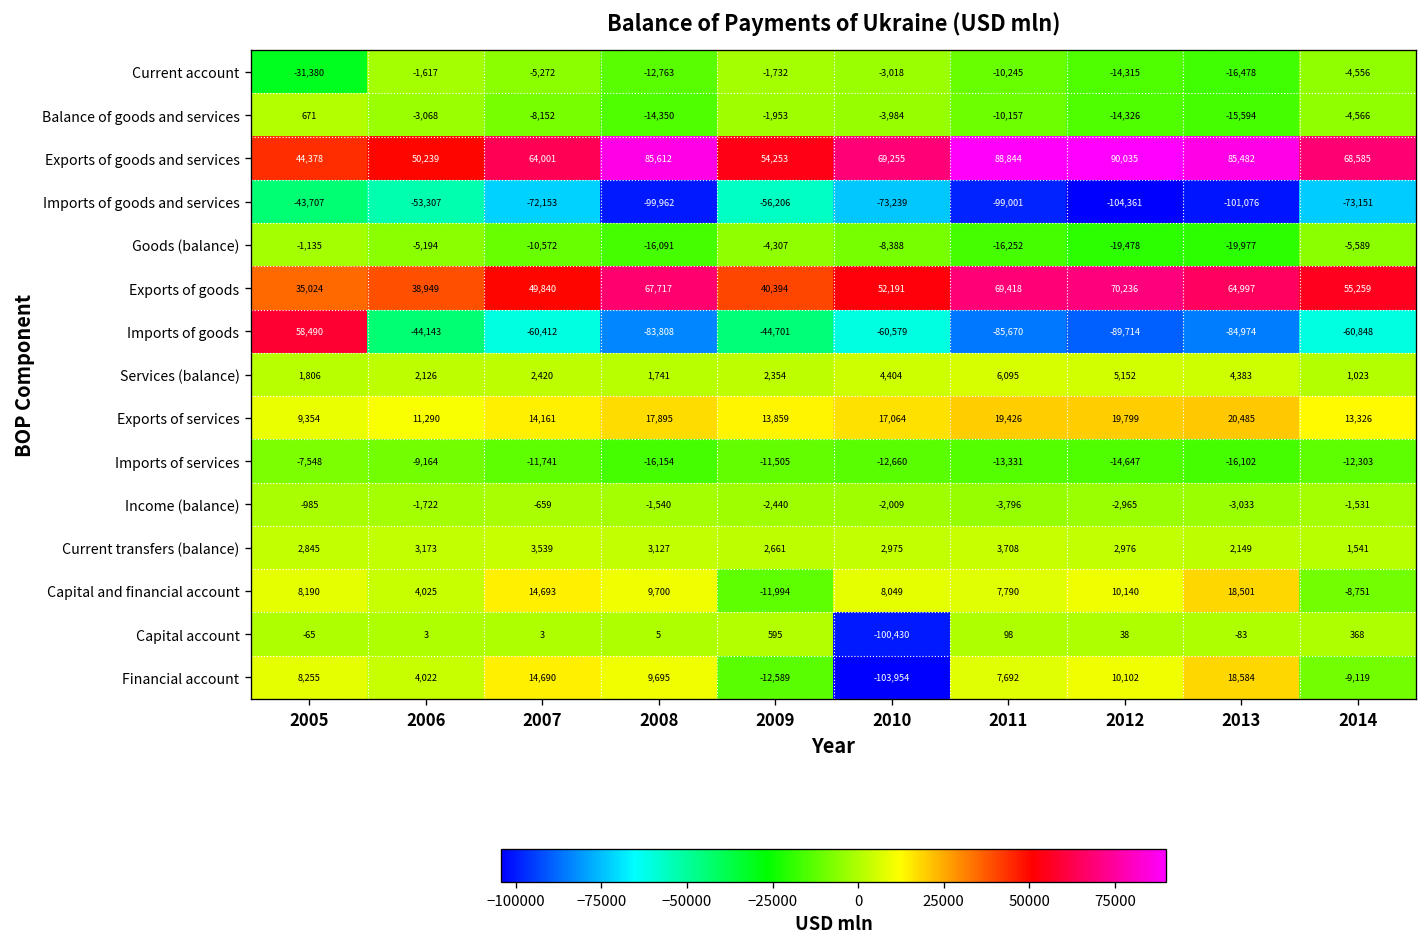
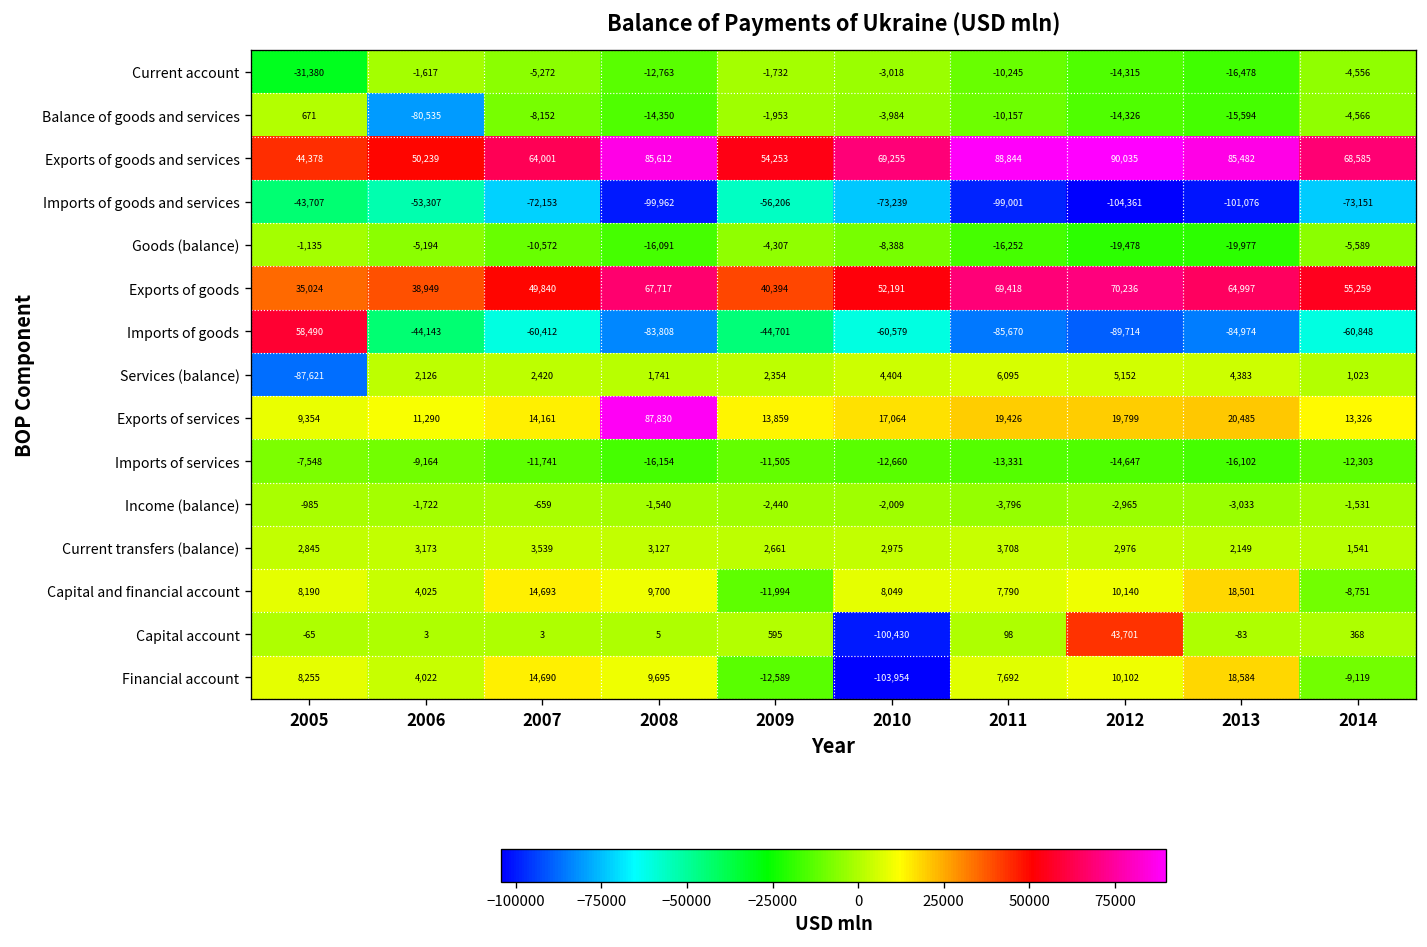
  {
    "Current account": {
      "2005": "-31,380",
      "2006": "-1,617",
      "2007": "-5,272",
      "2008": "-12,763",
      "2009": "-1,732",
      "2010": "-3,018",
      "2011": "-10,245",
      "2012": "-14,315",
      "2013": "-16,478",
      "2014": "-4,556"
    },
    "Balance of goods and services": {
      "2005": "671",
-     "2006": "-3,068",
+     "2006": "-80,535",
      "2007": "-8,152",
      "2008": "-14,350",
      "2009": "-1,953",
      "2010": "-3,984",
      "2011": "-10,157",
      "2012": "-14,326",
      "2013": "-15,594",
      "2014": "-4,566"
    },
    "Exports of goods and services": {
      "2005": "44,378",
      "2006": "50,239",
      "2007": "64,001",
      "2008": "85,612",
      "2009": "54,253",
      "2010": "69,255",
      "2011": "88,844",
      "2012": "90,035",
      "2013": "85,482",
      "2014": "68,585"
    },
    "Imports of goods and services": {
      "2005": "-43,707",
      "2006": "-53,307",
      "2007": "-72,153",
      "2008": "-99,962",
      "2009": "-56,206",
      "2010": "-73,239",
      "2011": "-99,001",
      "2012": "-104,361",
      "2013": "-101,076",
      "2014": "-73,151"
    },
    "Goods (balance)": {
      "2005": "-1,135",
      "2006": "-5,194",
      "2007": "-10,572",
      "2008": "-16,091",
      "2009": "-4,307",
      "2010": "-8,388",
      "2011": "-16,252",
      "2012": "-19,478",
      "2013": "-19,977",
      "2014": "-5,589"
    },
    "Exports of goods": {
      "2005": "35,024",
      "2006": "38,949",
      "2007": "49,840",
      "2008": "67,717",
      "2009": "40,394",
      "2010": "52,191",
      "2011": "69,418",
      "2012": "70,236",
      "2013": "64,997",
      "2014": "55,259"
    },
    "Imports of goods": {
      "2005": "58,490",
      "2006": "-44,143",
      "2007": "-60,412",
      "2008": "-83,808",
      "2009": "-44,701",
      "2010": "-60,579",
      "2011": "-85,670",
      "2012": "-89,714",
      "2013": "-84,974",
      "2014": "-60,848"
    },
    "Services (balance)": {
-     "2005": "1,806",
+     "2005": "-87,621",
      "2006": "2,126",
      "2007": "2,420",
      "2008": "1,741",
      "2009": "2,354",
      "2010": "4,404",
      "2011": "6,095",
      "2012": "5,152",
      "2013": "4,383",
      "2014": "1,023"
    },
    "Exports of services": {
      "2005": "9,354",
      "2006": "11,290",
      "2007": "14,161",
-     "2008": "17,895",
+     "2008": "87,830",
      "2009": "13,859",
      "2010": "17,064",
      "2011": "19,426",
      "2012": "19,799",
      "2013": "20,485",
      "2014": "13,326"
    },
    "Imports of services": {
      "2005": "-7,548",
      "2006": "-9,164",
      "2007": "-11,741",
      "2008": "-16,154",
      "2009": "-11,505",
      "2010": "-12,660",
      "2011": "-13,331",
      "2012": "-14,647",
      "2013": "-16,102",
      "2014": "-12,303"
    },
    "Income (balance)": {
      "2005": "-985",
      "2006": "-1,722",
      "2007": "-659",
      "2008": "-1,540",
      "2009": "-2,440",
      "2010": "-2,009",
      "2011": "-3,796",
      "2012": "-2,965",
      "2013": "-3,033",
      "2014": "-1,531"
    },
    "Current transfers (balance)": {
      "2005": "2,845",
      "2006": "3,173",
      "2007": "3,539",
      "2008": "3,127",
      "2009": "2,661",
      "2010": "2,975",
      "2011": "3,708",
      "2012": "2,976",
      "2013": "2,149",
      "2014": "1,541"
    },
    "Capital and financial account": {
      "2005": "8,190",
      "2006": "4,025",
      "2007": "14,693",
      "2008": "9,700",
      "2009": "-11,994",
      "2010": "8,049",
      "2011": "7,790",
      "2012": "10,140",
      "2013": "18,501",
      "2014": "-8,751"
    },
    "Capital account": {
      "2005": "-65",
      "2006": "3",
      "2007": "3",
      "2008": "5",
      "2009": "595",
      "2010": "-100,430",
      "2011": "98",
-     "2012": "38",
+     "2012": "43,701",
      "2013": "-83",
      "2014": "368"
    },
    "Financial account": {
      "2005": "8,255",
      "2006": "4,022",
      "2007": "14,690",
      "2008": "9,695",
      "2009": "-12,589",
      "2010": "-103,954",
      "2011": "7,692",
      "2012": "10,102",
      "2013": "18,584",
      "2014": "-9,119"
    }
  }
